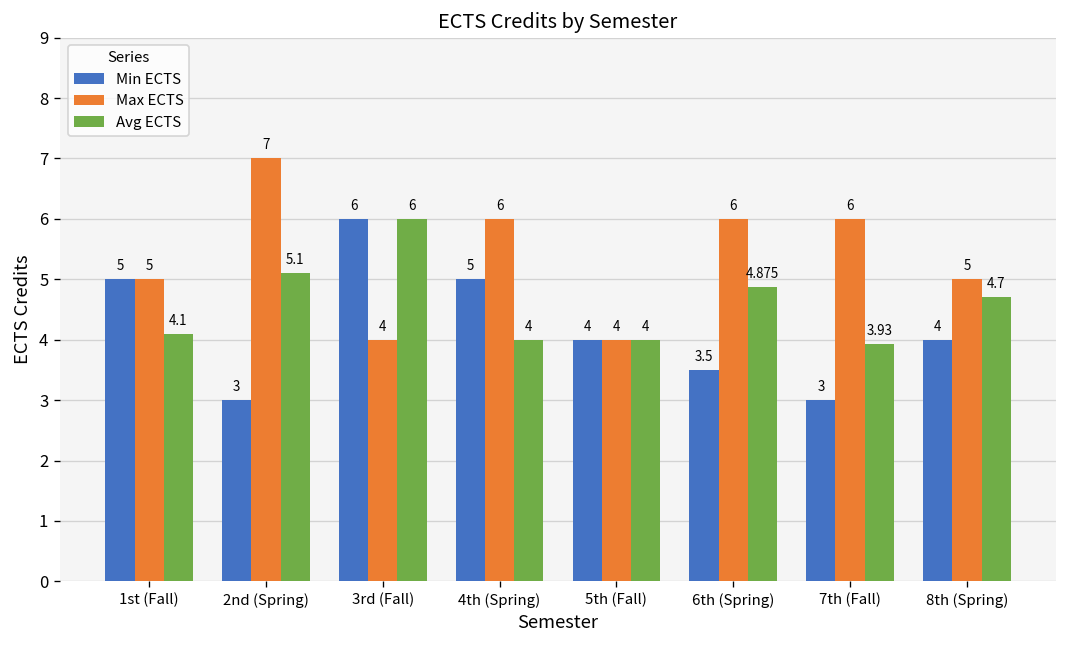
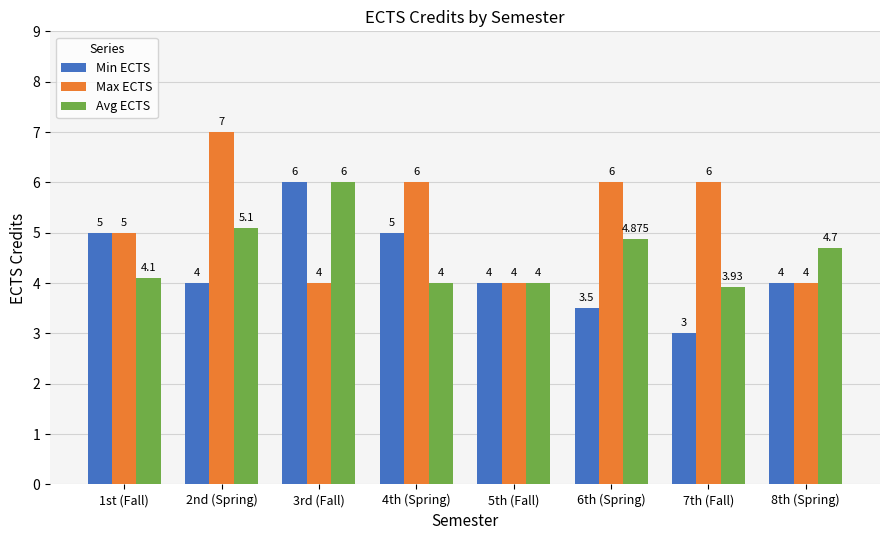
  {
    "Min ECTS": {
      "1st (Fall)": 5,
-     "2nd (Spring)": 3,
+     "2nd (Spring)": 4,
      "3rd (Fall)": 6,
      "4th (Spring)": 5,
      "5th (Fall)": 4,
      "6th (Spring)": 3.5,
      "7th (Fall)": 3,
      "8th (Spring)": 4
    },
    "Max ECTS": {
      "1st (Fall)": 5,
      "2nd (Spring)": 7,
      "3rd (Fall)": 4,
      "4th (Spring)": 6,
      "5th (Fall)": 4,
      "6th (Spring)": 6,
      "7th (Fall)": 6,
-     "8th (Spring)": 5
+     "8th (Spring)": 4
    },
    "Avg ECTS": {
      "1st (Fall)": 4.1,
      "2nd (Spring)": 5.1,
      "3rd (Fall)": 6,
      "4th (Spring)": 4,
      "5th (Fall)": 4,
      "6th (Spring)": 4.875,
      "7th (Fall)": 3.93,
      "8th (Spring)": 4.7
    }
  }
